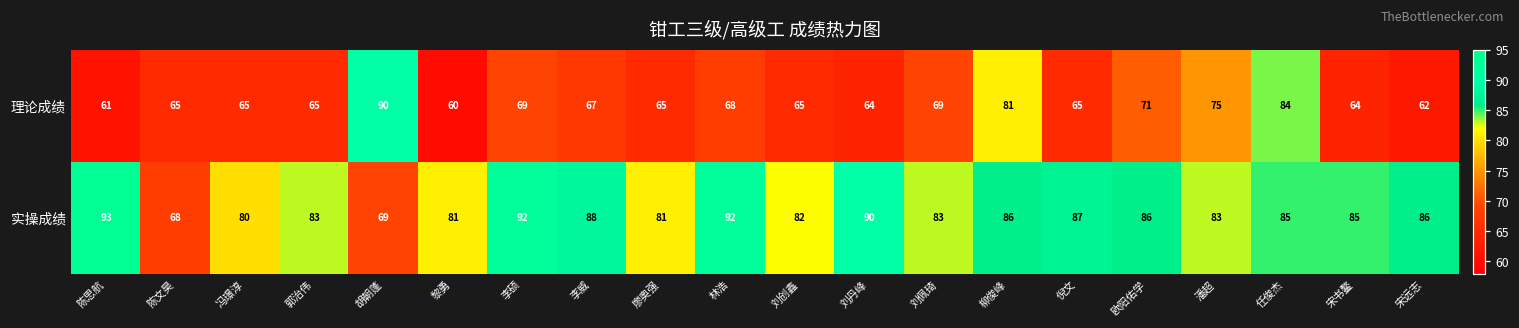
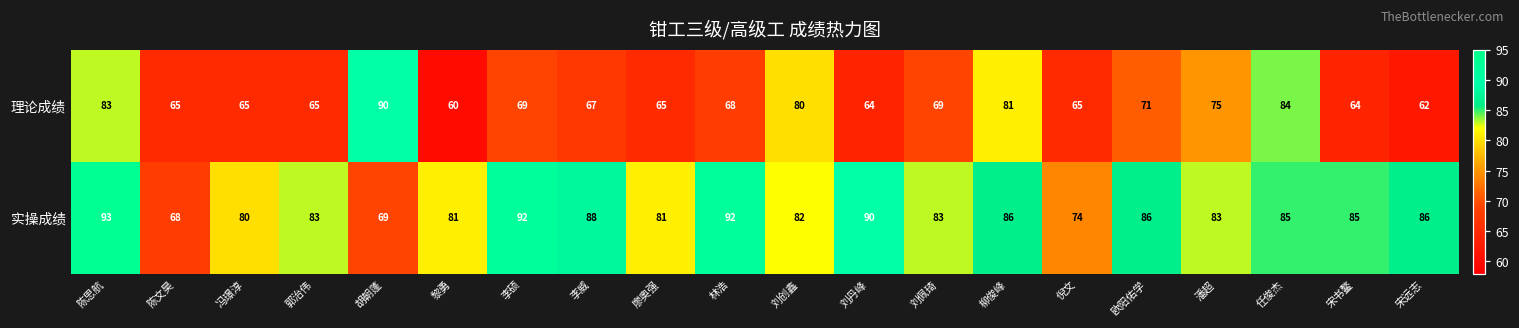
  {
    "理论成绩": {
-     "陈思航": 61,
+     "陈思航": 83,
      "陈文昊": 65,
      "冯璟淳": 65,
      "郭治伟": 65,
      "胡朝蓬": 90,
      "黎勇": 60,
      "李硕": 69,
      "李威": 67,
      "廖奥强": 65,
      "林浩": 68,
-     "刘创鑫": 65,
+     "刘创鑫": 80,
      "刘丹峰": 64,
      "刘佩琦": 69,
      "柳俊峰": 81,
      "倪文": 65,
      "欧阳佑学": 71,
      "潘超": 75,
      "任俊杰": 84,
      "宋书鳌": 64,
      "宋远志": 62
    },
    "实操成绩": {
      "陈思航": 93,
      "陈文昊": 68,
      "冯璟淳": 80,
      "郭治伟": 83,
      "胡朝蓬": 69,
      "黎勇": 81,
      "李硕": 92,
      "李威": 88,
      "廖奥强": 81,
      "林浩": 92,
      "刘创鑫": 82,
      "刘丹峰": 90,
      "刘佩琦": 83,
      "柳俊峰": 86,
-     "倪文": 87,
+     "倪文": 74,
      "欧阳佑学": 86,
      "潘超": 83,
      "任俊杰": 85,
      "宋书鳌": 85,
      "宋远志": 86
    }
  }
